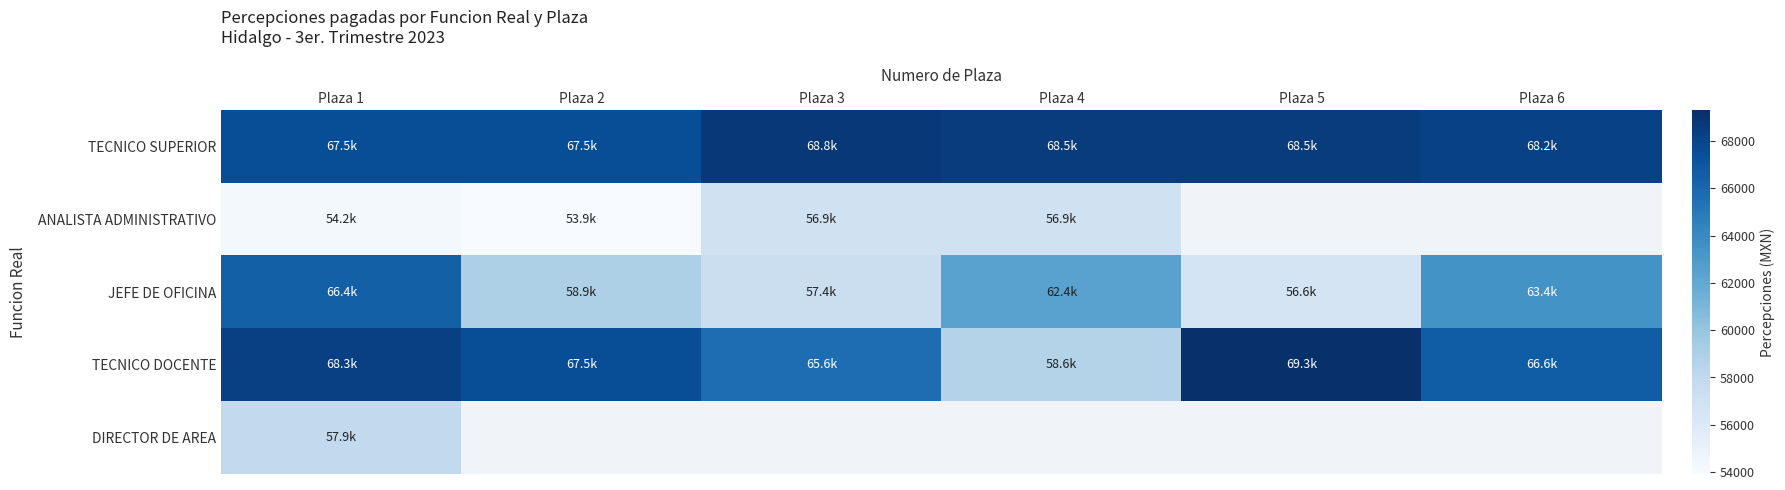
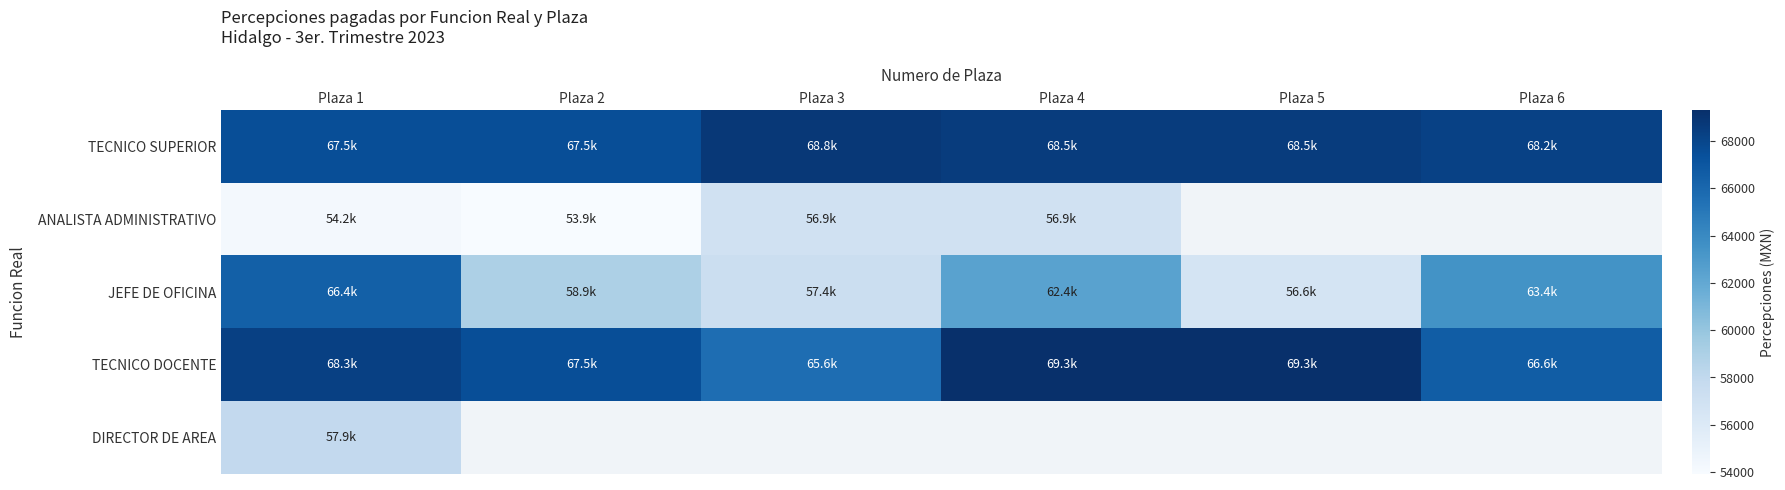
  {
    "TECNICO SUPERIOR": {
      "Plaza 1": "67.5k",
      "Plaza 2": "67.5k",
      "Plaza 3": "68.8k",
      "Plaza 4": "68.5k",
      "Plaza 5": "68.5k",
      "Plaza 6": "68.2k"
    },
    "ANALISTA ADMINISTRATIVO": {
      "Plaza 1": "54.2k",
      "Plaza 2": "53.9k",
      "Plaza 3": "56.9k",
      "Plaza 4": "56.9k"
    },
    "JEFE DE OFICINA": {
      "Plaza 1": "66.4k",
      "Plaza 2": "58.9k",
      "Plaza 3": "57.4k",
      "Plaza 4": "62.4k",
      "Plaza 5": "56.6k",
      "Plaza 6": "63.4k"
    },
    "TECNICO DOCENTE": {
      "Plaza 1": "68.3k",
      "Plaza 2": "67.5k",
      "Plaza 3": "65.6k",
-     "Plaza 4": "58.6k",
+     "Plaza 4": "69.3k",
      "Plaza 5": "69.3k",
      "Plaza 6": "66.6k"
    },
    "DIRECTOR DE AREA": {
      "Plaza 1": "57.9k"
    }
  }
